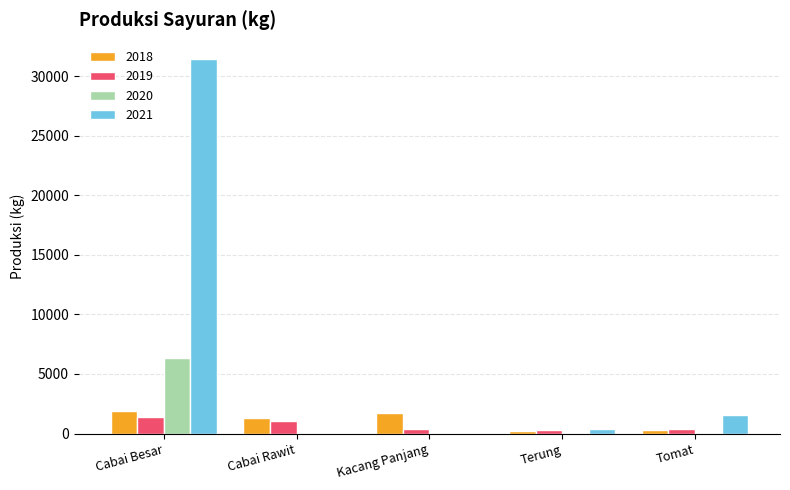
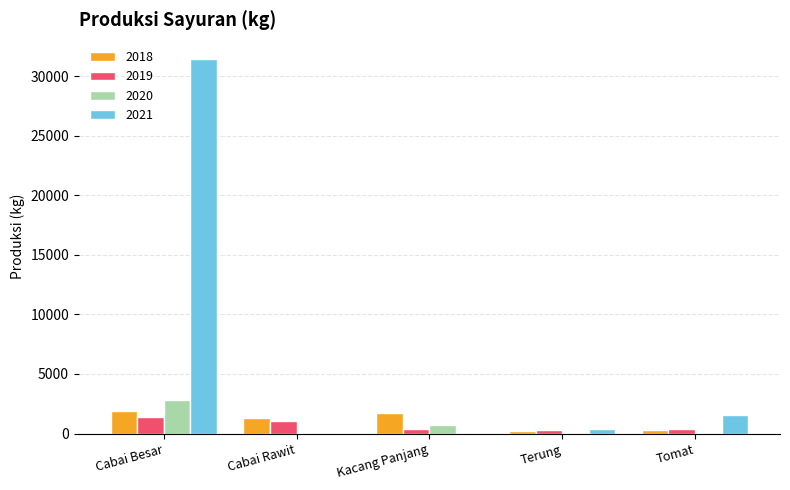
  {
    "2018": {
      "Cabai Besar": 1900,
      "Cabai Rawit": 1300,
      "Kacang Panjang": 1700,
      "Terung": 200,
      "Tomat": 300
    },
    "2019": {
      "Cabai Besar": 1400,
      "Cabai Rawit": 1100,
      "Kacang Panjang": 300,
      "Terung": 300,
      "Tomat": 400
    },
    "2020": {
-     "Cabai Besar": 6300,
+     "Cabai Besar": 2800,
      "Cabai Rawit": 0,
-     "Kacang Panjang": 0,
+     "Kacang Panjang": 700,
      "Terung": 0,
      "Tomat": 0
    },
    "2021": {
      "Cabai Besar": 31500,
      "Cabai Rawit": 0,
      "Kacang Panjang": 0,
      "Terung": 400,
      "Tomat": 1600
    }
  }
